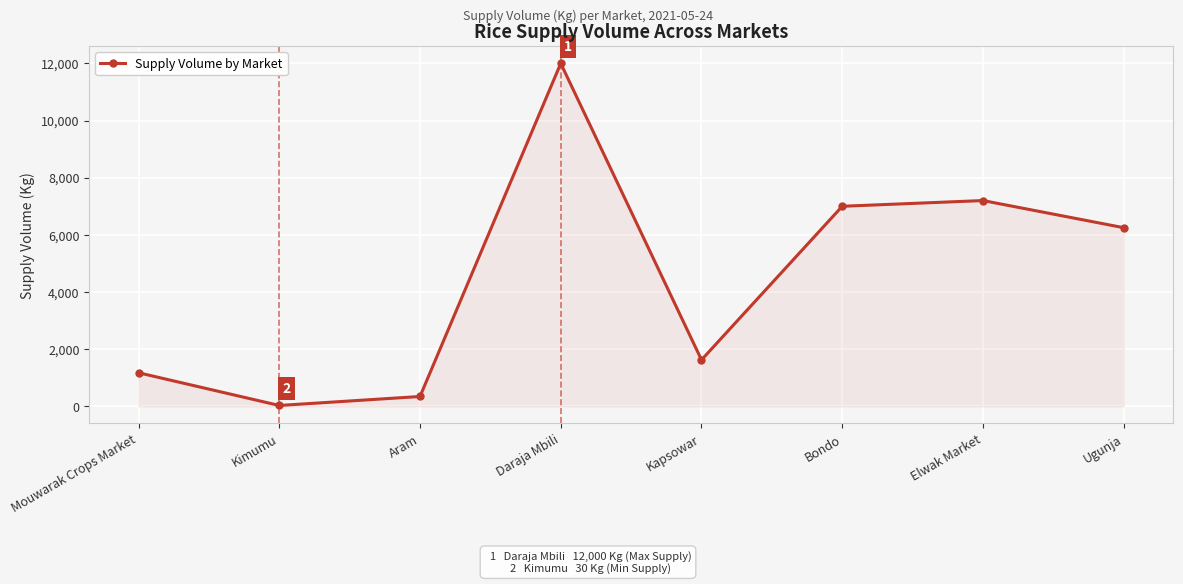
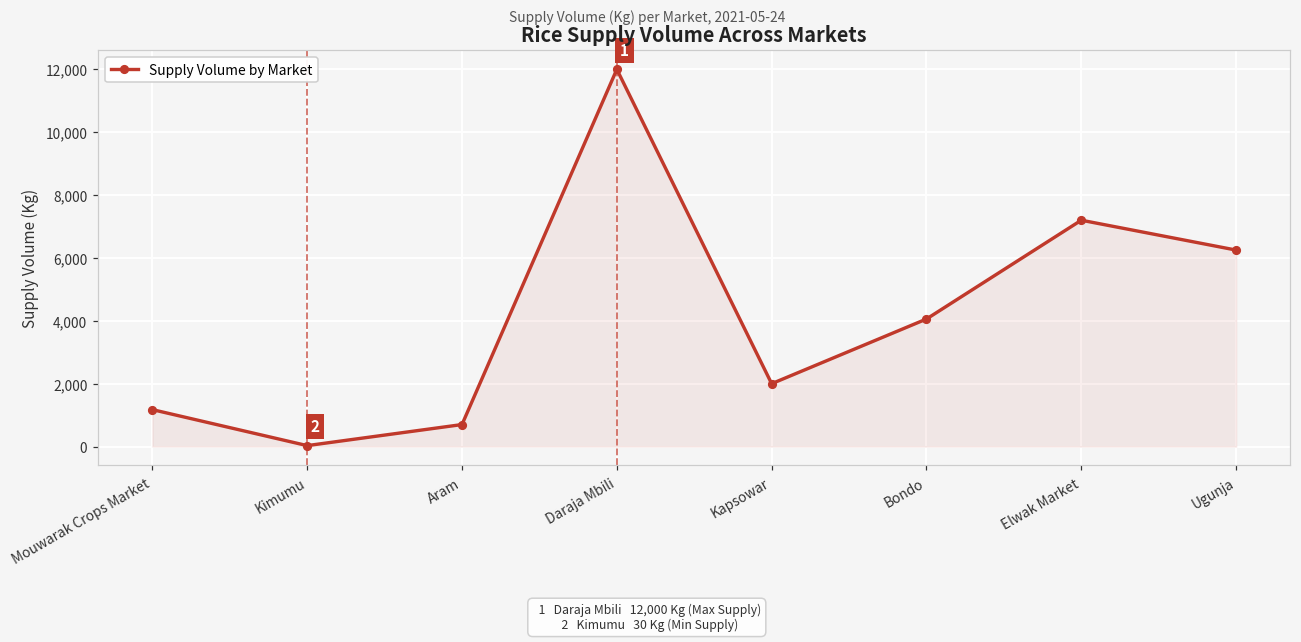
  {
    "Mouwarak Crops Market": "1,200",
-   "Aram": "300",
-   "Kapsowar": "1,600",
-   "Bondo": "7,000",
+   "Aram": "700",
+   "Kapsowar": "2,000",
+   "Bondo": "4,100",
    "Elwak Market": "7,200",
    "Ugunja": "6,300"
  }
